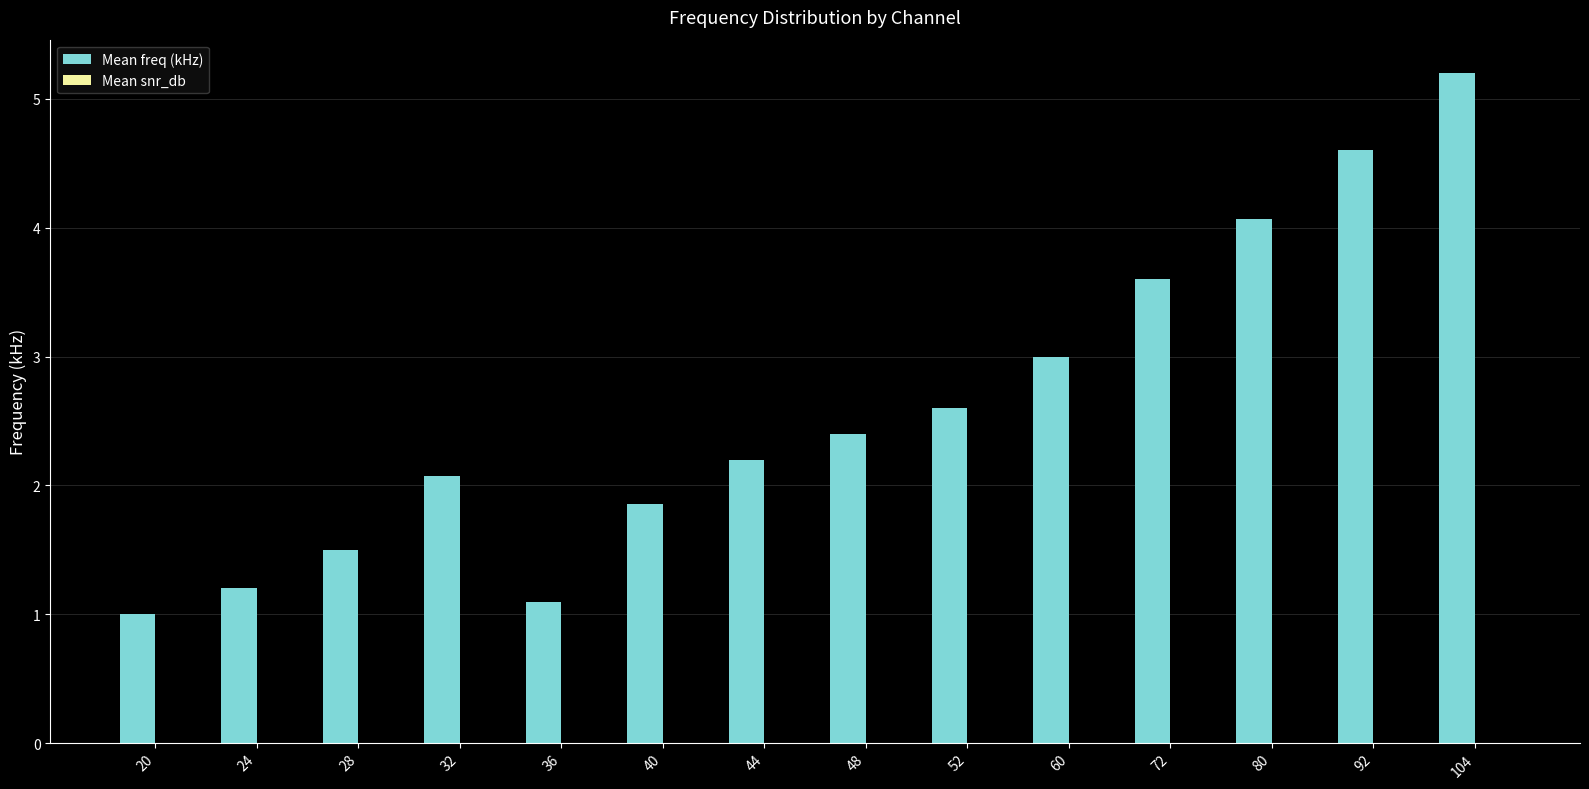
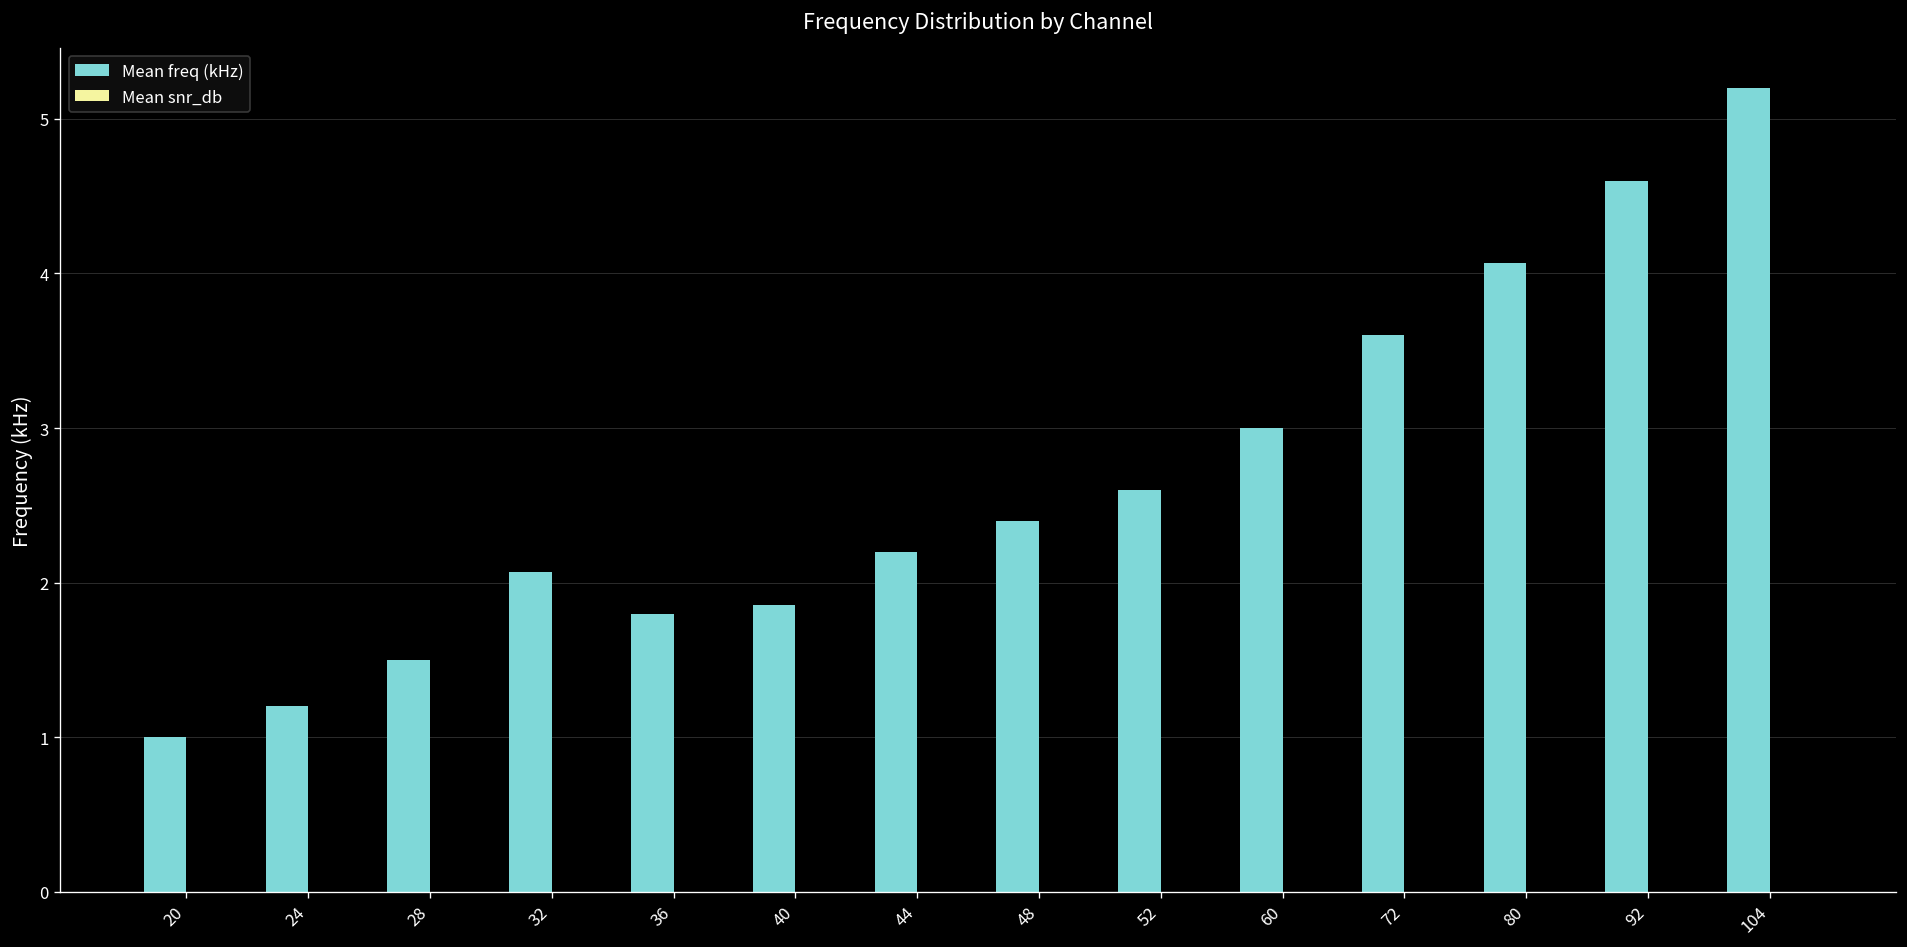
  {
    "Mean freq (kHz)": {
      "20": 1.00,
      "24": 1.20,
      "28": 1.50,
      "32": 2.07,
-     "36": 1.10,
+     "36": 1.80,
      "40": 1.86,
      "44": 2.20,
      "48": 2.40,
      "52": 2.60,
      "60": 3.00,
      "72": 3.60,
      "80": 4.07,
      "92": 4.60,
      "104": 5.20
    },
    "Mean snr_db": {
      "20": 0.00,
      "24": 0.00,
      "28": 0.00,
      "32": 0.00,
      "36": 0.00,
      "40": 0.00,
      "44": 0.00,
      "48": 0.00,
      "52": 0.00,
      "60": 0.00,
      "72": 0.00,
      "80": 0.00,
      "92": 0.00,
      "104": 0.00
    }
  }
